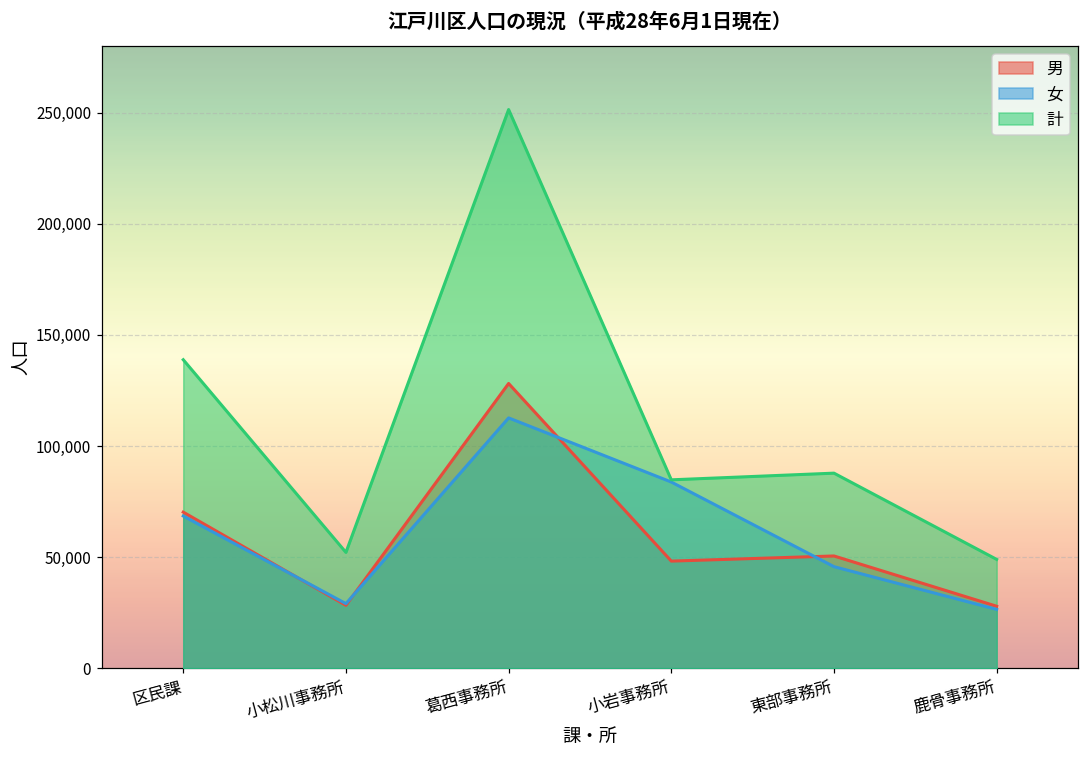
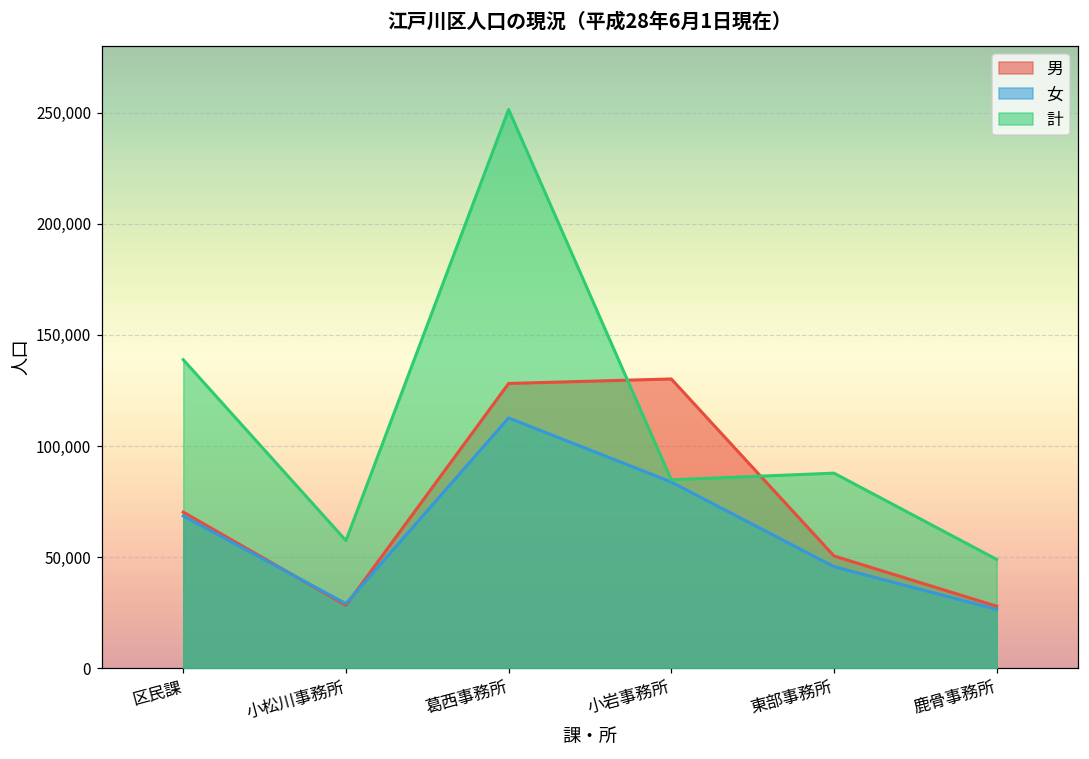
  {
    "男": {
      "区民課": "70,000",
      "葛西事務所": "128,000",
-     "小岩事務所": "48,000",
+     "小岩事務所": "130,000",
      "東部事務所": "51,000",
      "鹿骨事務所": "28,000"
    },
    "女": {
      "区民課": "69,000",
      "葛西事務所": "113,000",
      "東部事務所": "46,000",
      "鹿骨事務所": "27,000"
    },
    "計": {
      "区民課": "139,000",
-     "小松川事務所": "52,000",
+     "小松川事務所": "57,000",
      "葛西事務所": "251,000",
      "東部事務所": "88,000",
      "鹿骨事務所": "49,000"
    }
  }
